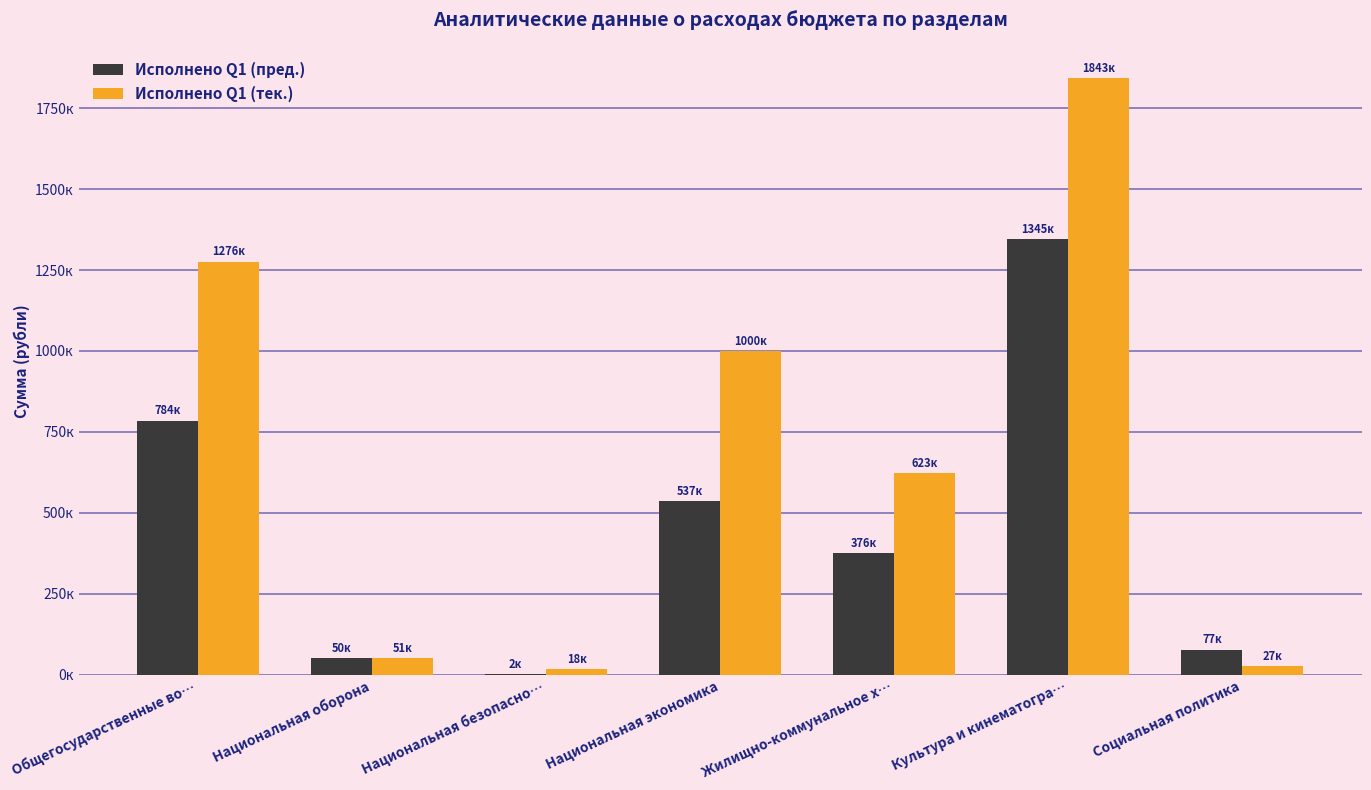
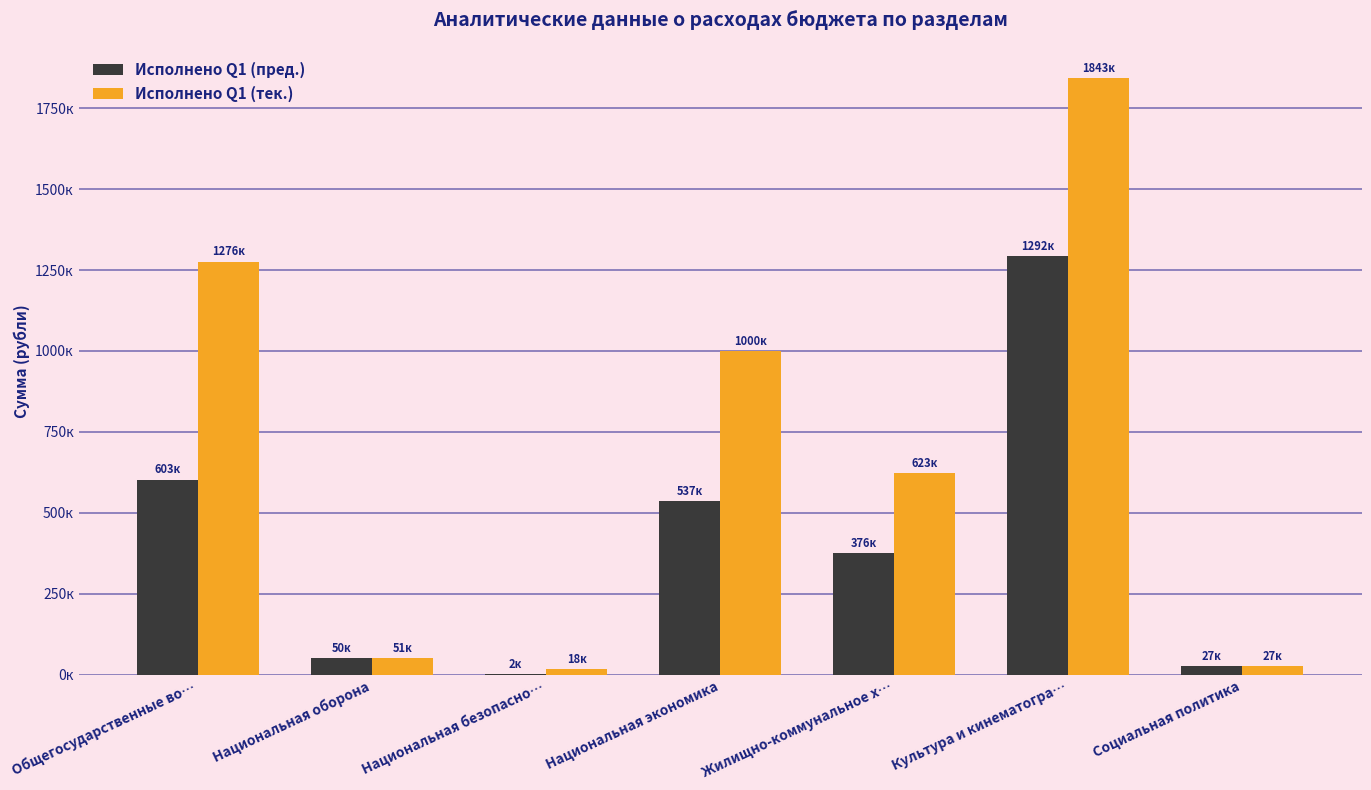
  {
    "Исполнено Q1 (пред.)": {
-     "Общегосударственные во…": "784к",
-     "Культура и кинематогра…": "1345к",
-     "Социальная политика": "77к"
+     "Общегосударственные во…": "603к",
+     "Культура и кинематогра…": "1292к",
+     "Социальная политика": "27к"
    }
  }
